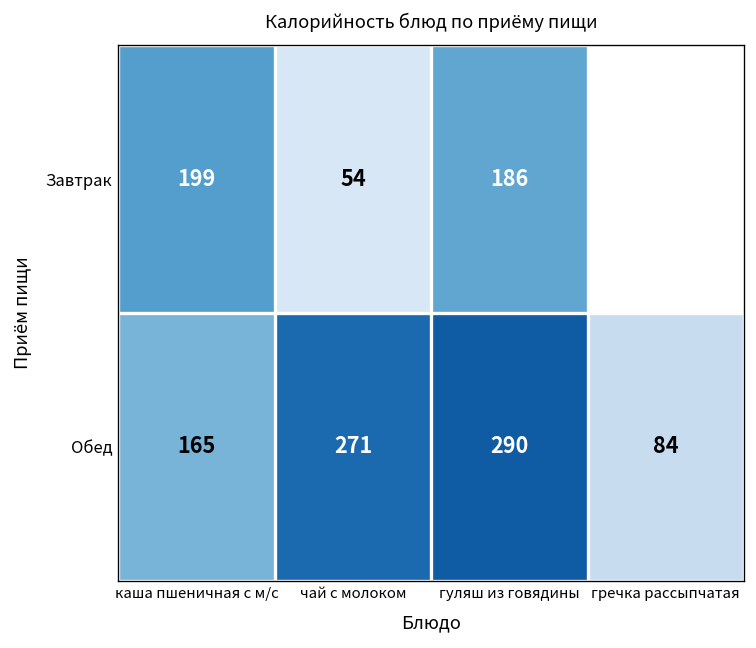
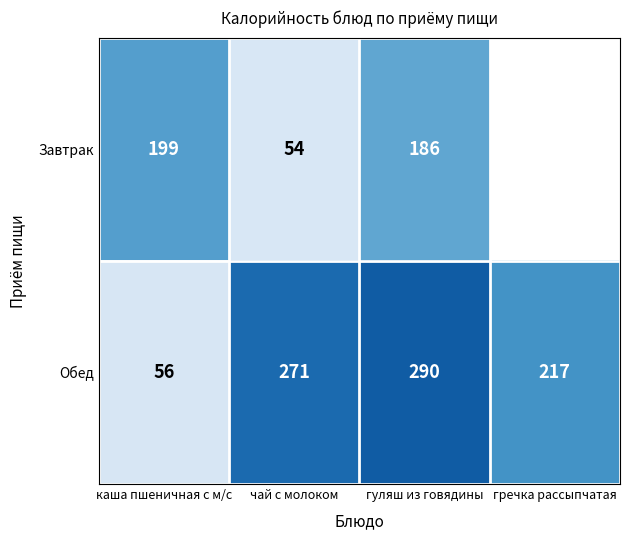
  {
    "Завтрак": {
      "каша пшеничная с м/с": 199,
      "чай с молоком": 54,
      "гуляш из говядины": 186
    },
    "Обед": {
-     "каша пшеничная с м/с": 165,
+     "каша пшеничная с м/с": 56,
      "чай с молоком": 271,
      "гуляш из говядины": 290,
-     "гречка рассыпчатая": 84
+     "гречка рассыпчатая": 217
    }
  }
